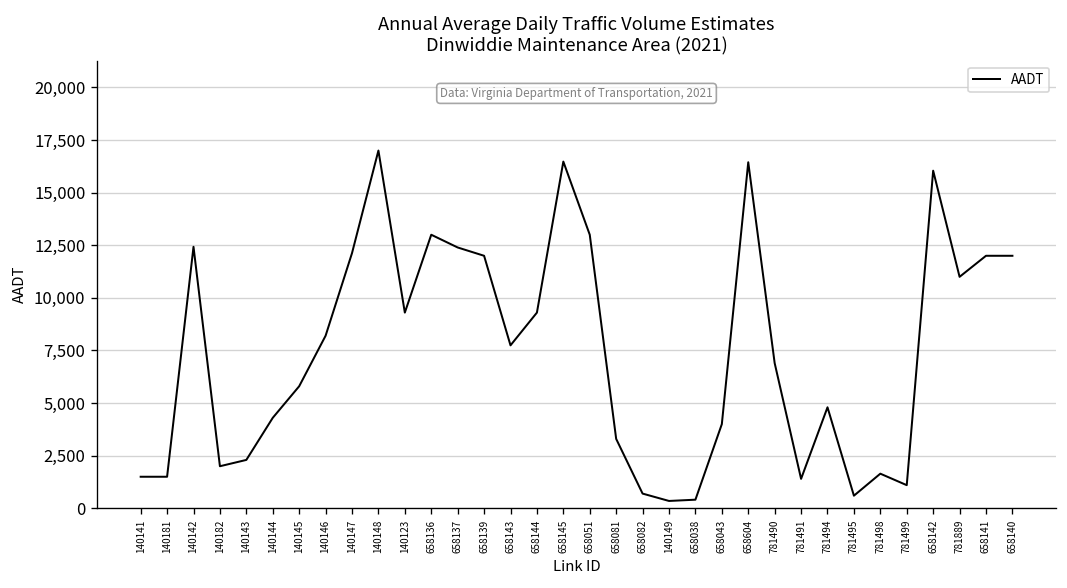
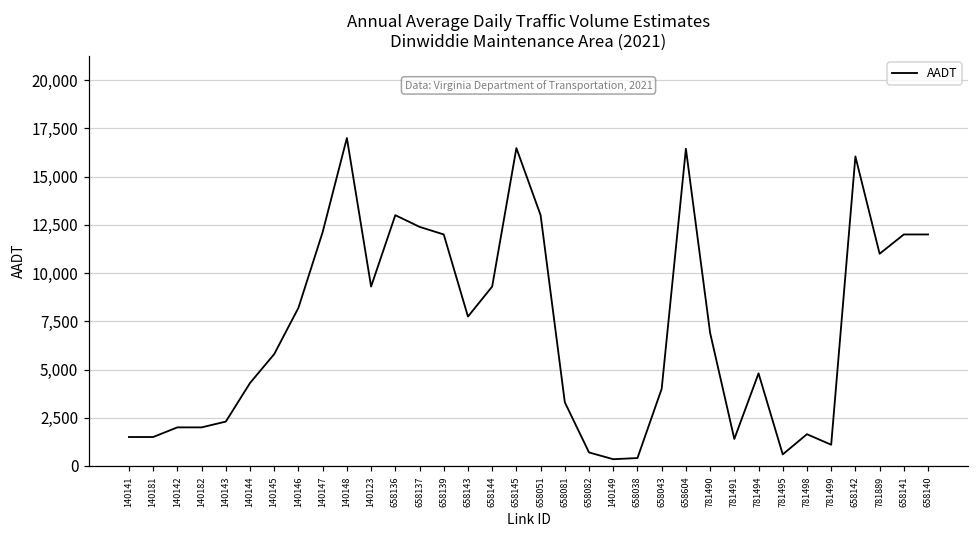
  {
    "140141": "1,500",
    "140181": "1,500",
-   "140142": "12,400",
+   "140142": "2,000",
    "140182": "2,000",
    "140143": "2,300",
    "140144": "4,300",
    "140145": "5,800",
    "140146": "8,200",
    "140147": "12,100",
    "140148": "17,000",
    "140123": "9,300",
    "658136": "13,000",
    "658137": "12,400",
    "658139": "12,000",
    "658143": "7,700",
    "658144": "9,300",
    "658145": "16,500",
    "658051": "13,000",
    "658081": "3,300",
    "658082": "700",
    "140149": "400",
    "658038": "400",
    "658043": "4,000",
    "658604": "16,400",
    "781490": "6,900",
    "781491": "1,400",
    "781494": "4,800",
    "781495": "600",
    "781498": "1,600",
    "781499": "1,100",
    "658142": "16,000",
    "781889": "11,000",
    "658141": "12,000",
    "658140": "12,000"
  }
